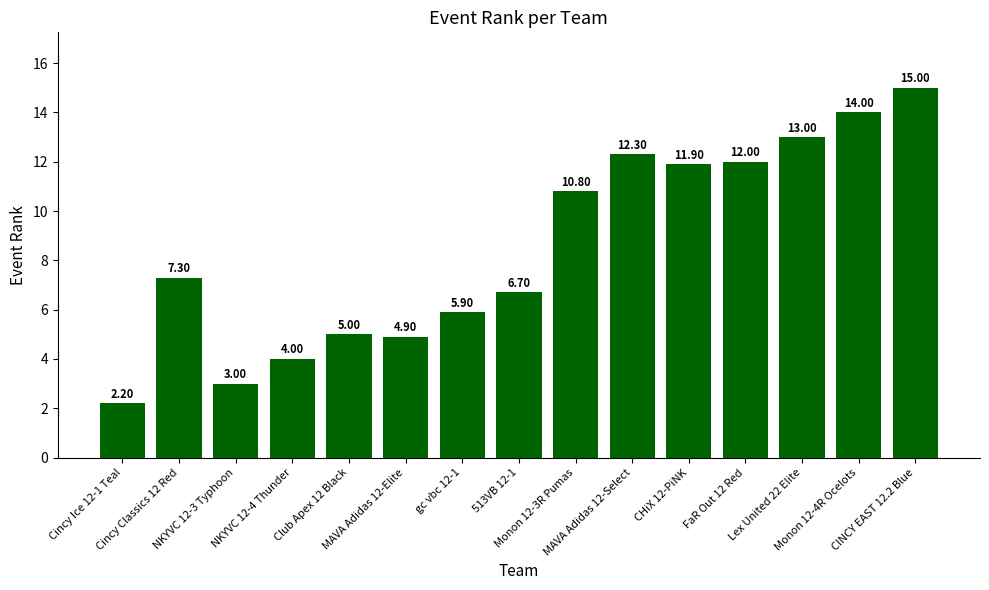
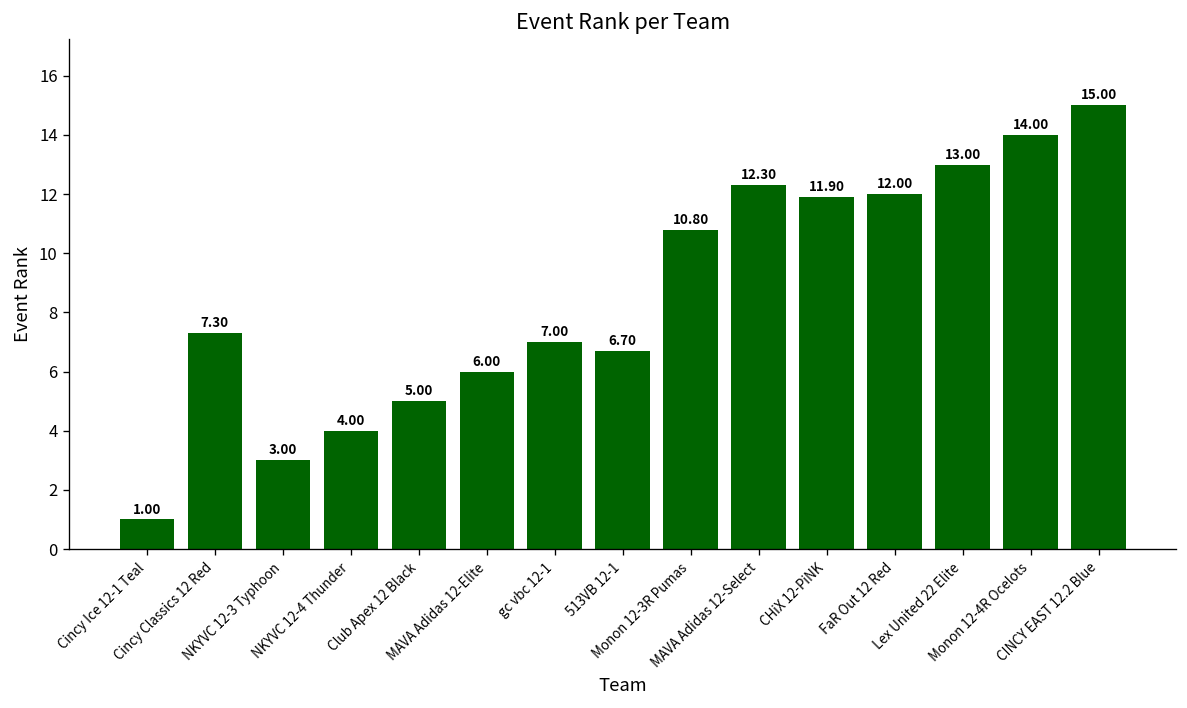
  {
-   "Cincy Ice 12-1 Teal": 2.20,
+   "Cincy Ice 12-1 Teal": 1.00,
    "Cincy Classics 12 Red": 7.30,
    "NKYVC 12-3 Typhoon": 3.00,
    "NKYVC 12-4 Thunder": 4.00,
    "Club Apex 12 Black": 5.00,
-   "MAVA Adidas 12-Elite": 4.90,
-   "gc vbc 12-1": 5.90,
+   "MAVA Adidas 12-Elite": 6.00,
+   "gc vbc 12-1": 7.00,
    "513VB 12-1": 6.70,
    "Monon 12-3R Pumas": 10.80,
    "MAVA Adidas 12-Select": 12.30,
    "CHiX 12-PiNK": 11.90,
    "FaR Out 12 Red": 12.00,
    "Lex United 22 Elite": 13.00,
    "Monon 12-4R Ocelots": 14.00,
    "CINCY EAST 12.2 Blue": 15.00
  }
